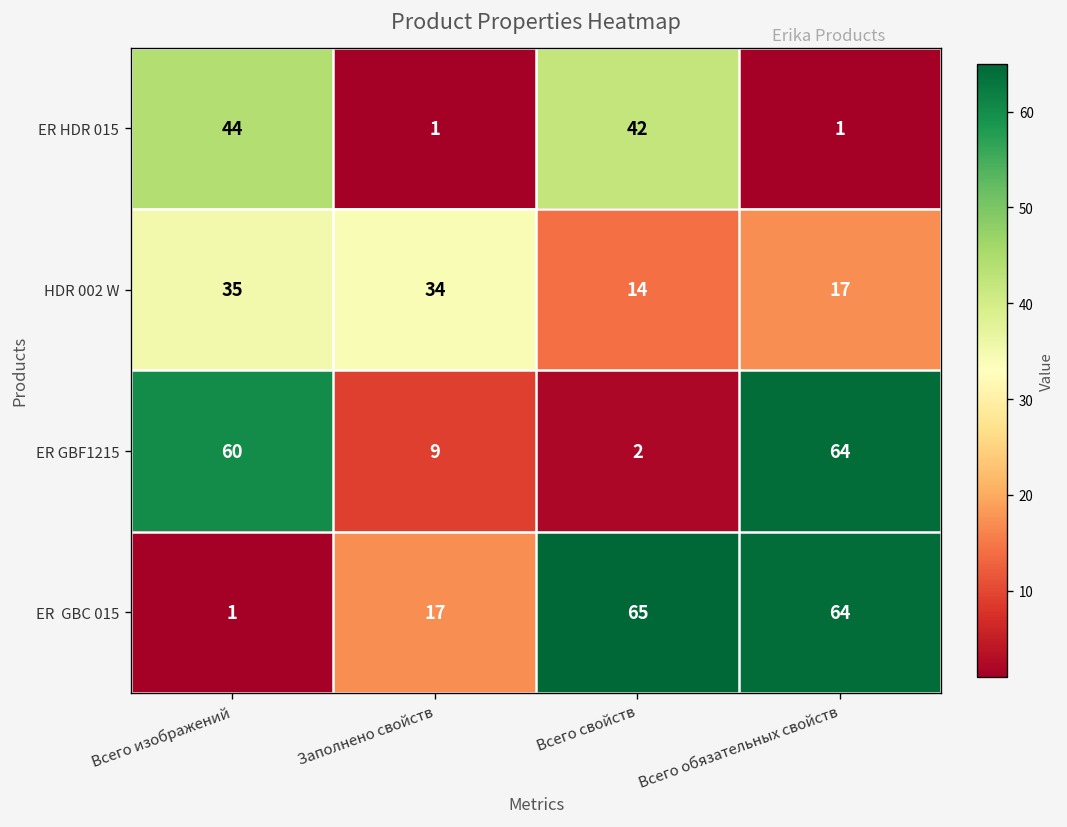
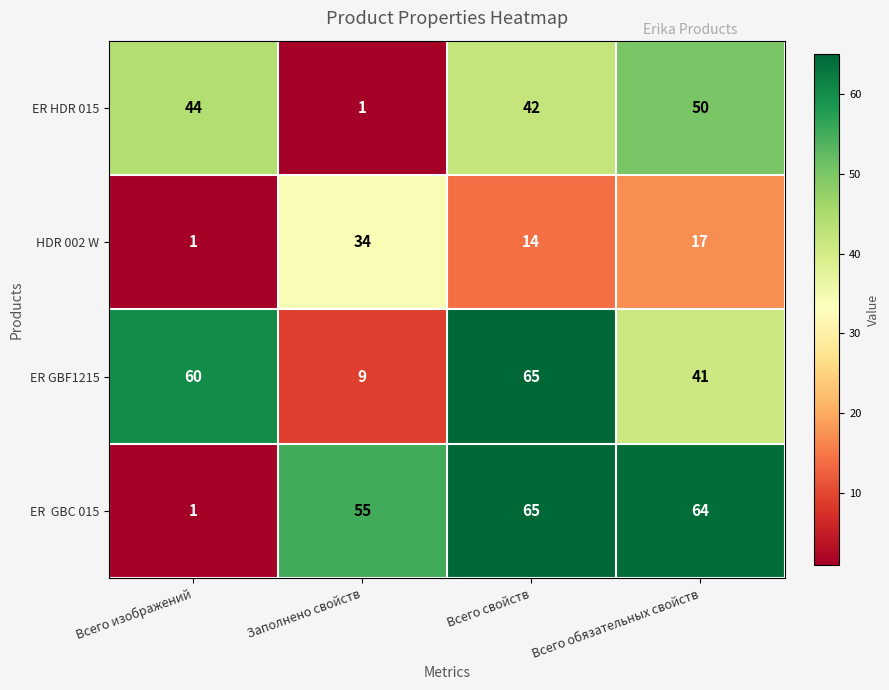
  {
    "ER HDR 015": {
      "Всего изображений": 44,
      "Заполнено свойств": 1,
      "Всего свойств": 42,
-     "Всего обязательных свойств": 1
+     "Всего обязательных свойств": 50
    },
    "HDR 002 W": {
-     "Всего изображений": 35,
+     "Всего изображений": 1,
      "Заполнено свойств": 34,
      "Всего свойств": 14,
      "Всего обязательных свойств": 17
    },
    "ER GBF1215": {
      "Всего изображений": 60,
      "Заполнено свойств": 9,
-     "Всего свойств": 2,
-     "Всего обязательных свойств": 64
+     "Всего свойств": 65,
+     "Всего обязательных свойств": 41
    },
    "ER GBC 015": {
      "Всего изображений": 1,
-     "Заполнено свойств": 17,
+     "Заполнено свойств": 55,
      "Всего свойств": 65,
      "Всего обязательных свойств": 64
    }
  }
